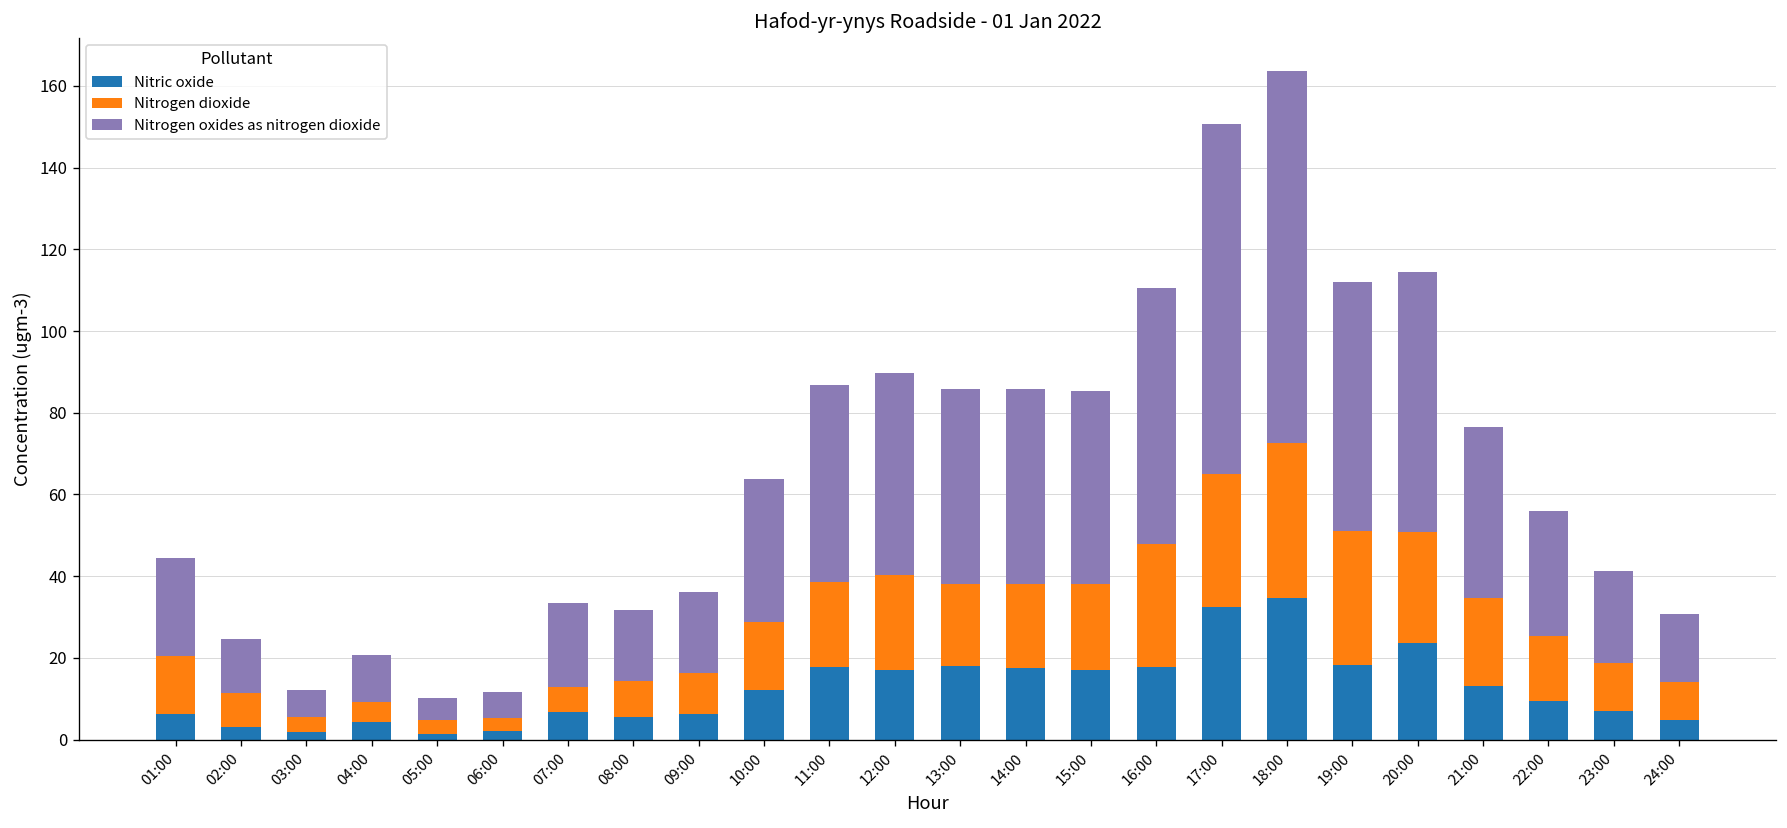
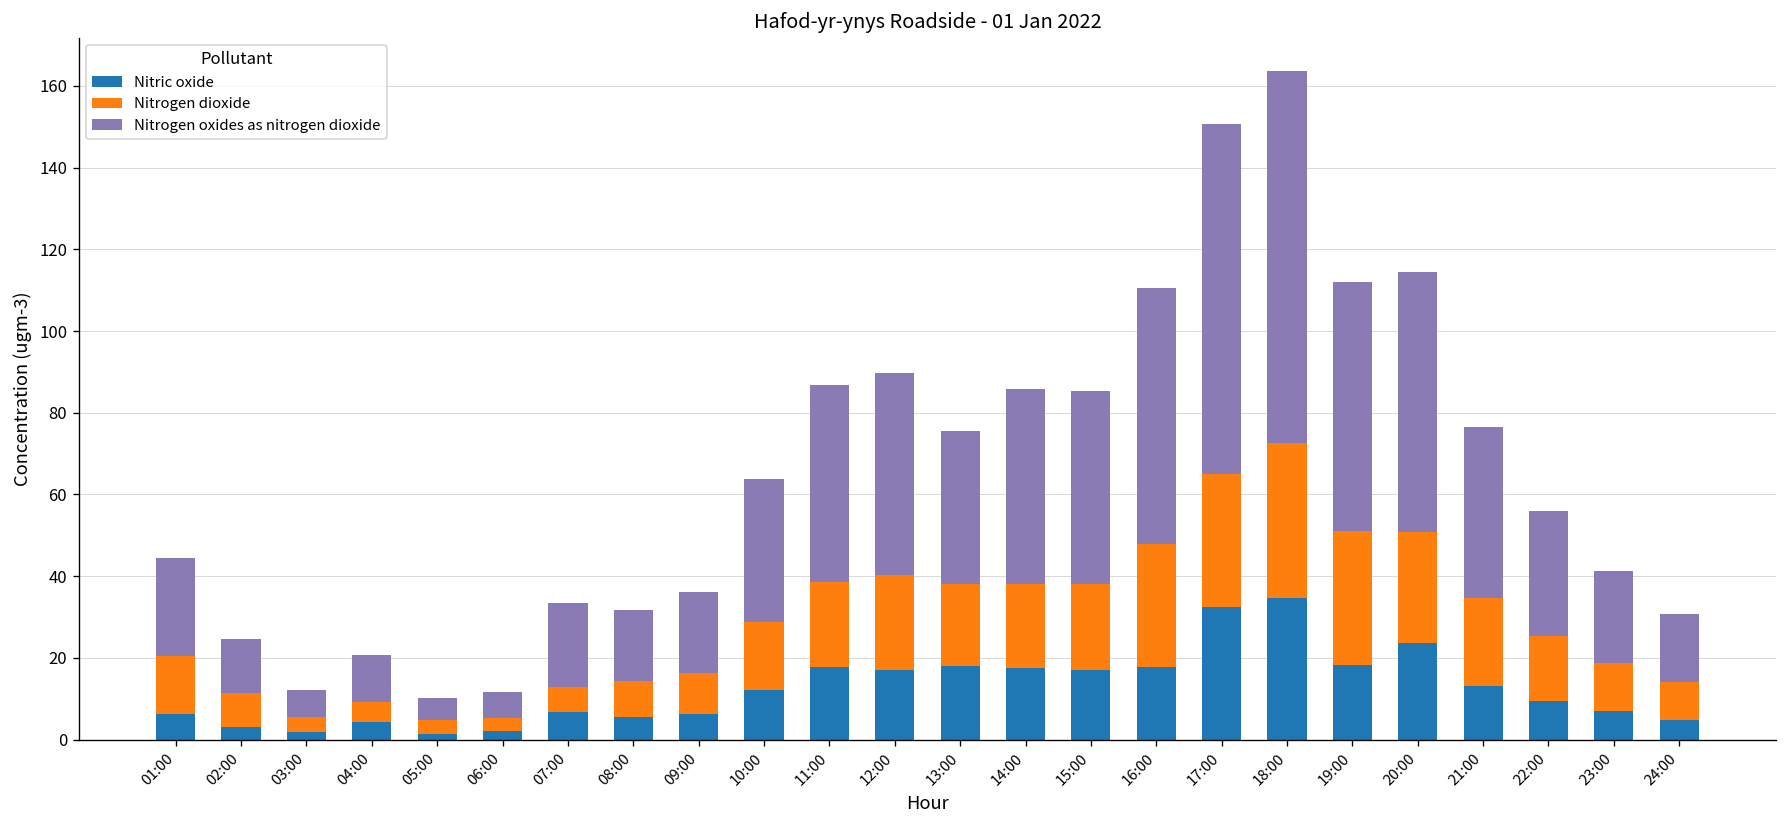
  {
    "Nitric oxide": {
      "01:00": 6,
      "02:00": 3,
      "03:00": 2,
      "04:00": 4,
      "05:00": 1,
      "06:00": 2,
      "07:00": 7,
      "08:00": 5,
      "09:00": 6,
      "10:00": 12,
      "11:00": 18,
      "12:00": 17,
      "13:00": 18,
      "14:00": 18,
      "15:00": 17,
      "16:00": 18,
      "17:00": 33,
      "18:00": 35,
      "19:00": 18,
      "20:00": 24,
      "21:00": 13,
      "22:00": 9,
      "23:00": 7,
      "24:00": 5
    },
    "Nitrogen dioxide": {
      "01:00": 14,
      "02:00": 8,
      "03:00": 4,
      "04:00": 5,
      "05:00": 3,
      "06:00": 3,
      "07:00": 6,
      "08:00": 9,
      "09:00": 10,
      "10:00": 17,
      "11:00": 21,
      "12:00": 23,
      "13:00": 20,
      "14:00": 21,
      "15:00": 21,
      "16:00": 30,
      "17:00": 32,
      "18:00": 38,
      "19:00": 33,
      "20:00": 27,
      "21:00": 22,
      "22:00": 16,
      "23:00": 12,
      "24:00": 9
    },
    "Nitrogen oxides as nitrogen dioxide": {
      "01:00": 24,
      "02:00": 13,
      "03:00": 7,
      "04:00": 12,
      "05:00": 5,
      "06:00": 6,
      "07:00": 21,
      "08:00": 17,
      "09:00": 20,
      "10:00": 35,
      "11:00": 48,
      "12:00": 49,
-     "13:00": 48,
+     "13:00": 37,
      "14:00": 48,
      "15:00": 47,
      "16:00": 63,
      "17:00": 86,
      "18:00": 91,
      "19:00": 61,
      "20:00": 64,
      "21:00": 42,
      "22:00": 31,
      "23:00": 22,
      "24:00": 17
    }
  }
